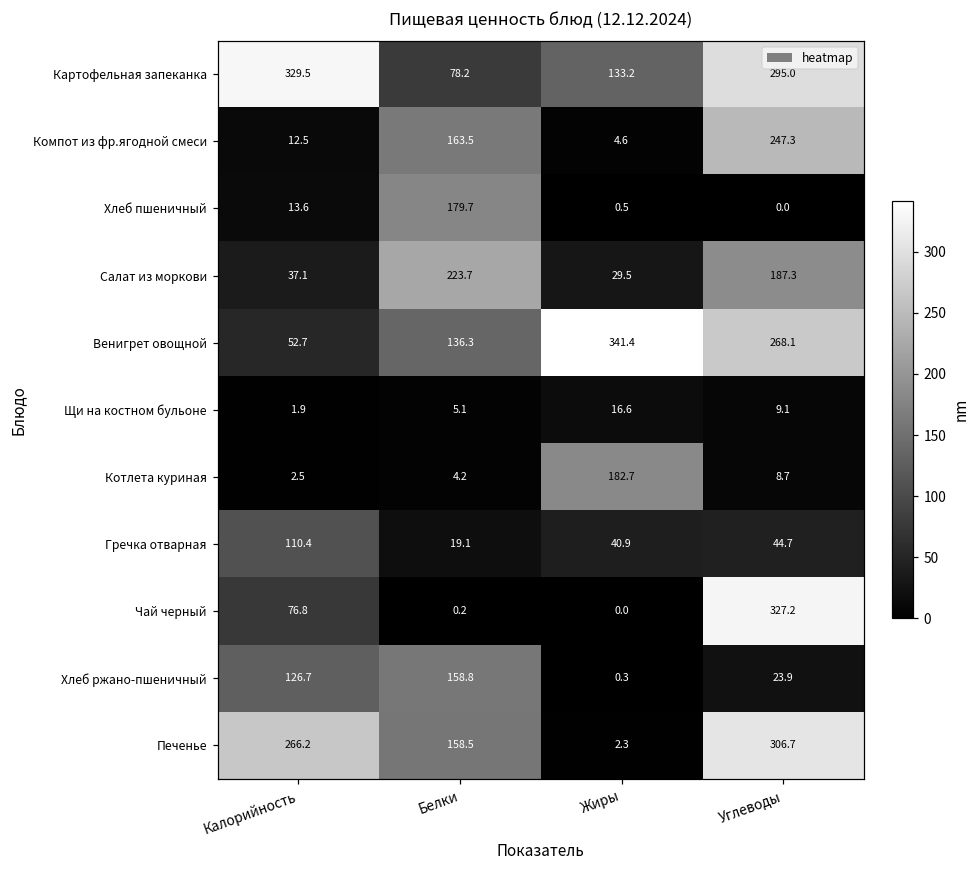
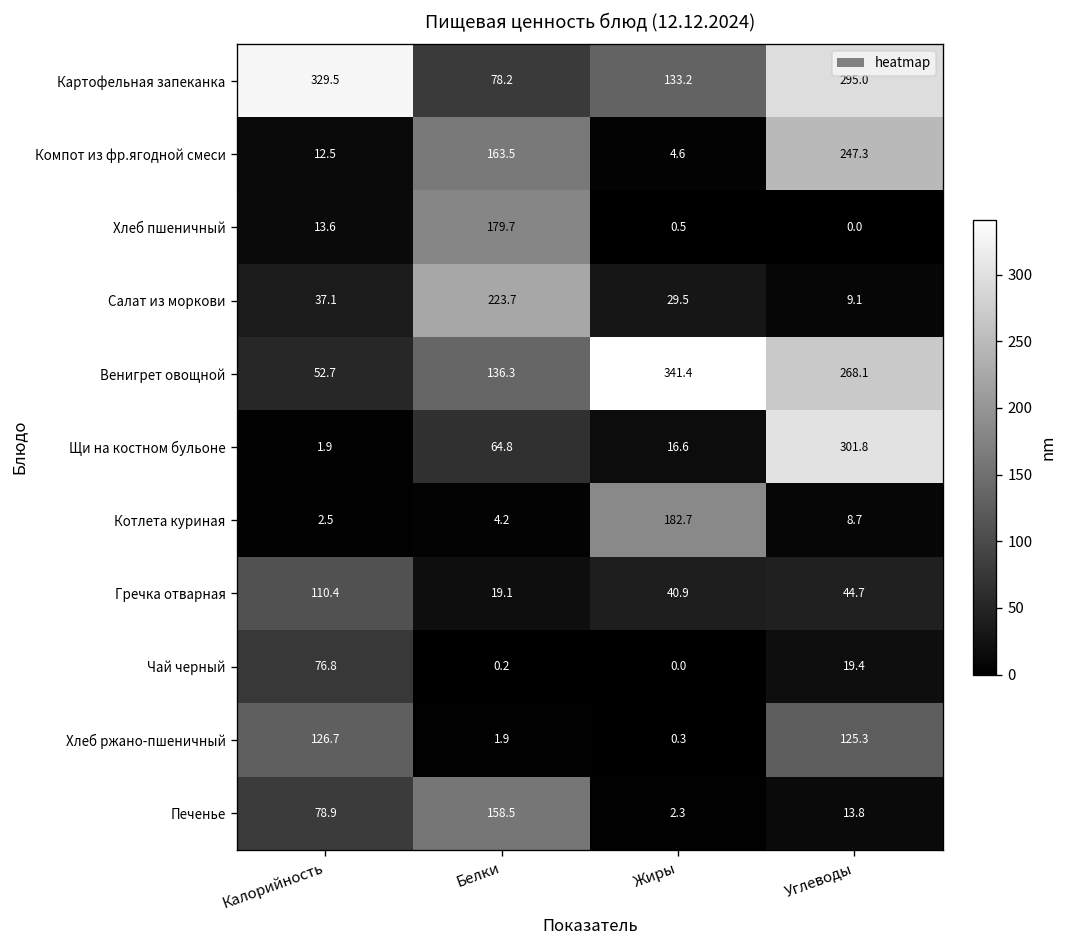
  {
    "Картофельная запеканка": {
      "Калорийность": 329.5,
      "Белки": 78.2,
      "Жиры": 133.2,
      "Углеводы": 295.0
    },
    "Компот из фр.ягодной смеси": {
      "Калорийность": 12.5,
      "Белки": 163.5,
      "Жиры": 4.6,
      "Углеводы": 247.3
    },
    "Хлеб пшеничный": {
      "Калорийность": 13.6,
      "Белки": 179.7,
      "Жиры": 0.5,
      "Углеводы": 0.0
    },
    "Салат из моркови": {
      "Калорийность": 37.1,
      "Белки": 223.7,
      "Жиры": 29.5,
-     "Углеводы": 187.3
+     "Углеводы": 9.1
    },
    "Венигрет овощной": {
      "Калорийность": 52.7,
      "Белки": 136.3,
      "Жиры": 341.4,
      "Углеводы": 268.1
    },
    "Щи на костном бульоне": {
      "Калорийность": 1.9,
-     "Белки": 5.1,
+     "Белки": 64.8,
      "Жиры": 16.6,
-     "Углеводы": 9.1
+     "Углеводы": 301.8
    },
    "Котлета куриная": {
      "Калорийность": 2.5,
      "Белки": 4.2,
      "Жиры": 182.7,
      "Углеводы": 8.7
    },
    "Гречка отварная": {
      "Калорийность": 110.4,
      "Белки": 19.1,
      "Жиры": 40.9,
      "Углеводы": 44.7
    },
    "Чай черный": {
      "Калорийность": 76.8,
      "Белки": 0.2,
      "Жиры": 0.0,
-     "Углеводы": 327.2
+     "Углеводы": 19.4
    },
    "Хлеб ржано-пшеничный": {
      "Калорийность": 126.7,
-     "Белки": 158.8,
+     "Белки": 1.9,
      "Жиры": 0.3,
-     "Углеводы": 23.9
+     "Углеводы": 125.3
    },
    "Печенье": {
-     "Калорийность": 266.2,
+     "Калорийность": 78.9,
      "Белки": 158.5,
      "Жиры": 2.3,
-     "Углеводы": 306.7
+     "Углеводы": 13.8
    }
  }
